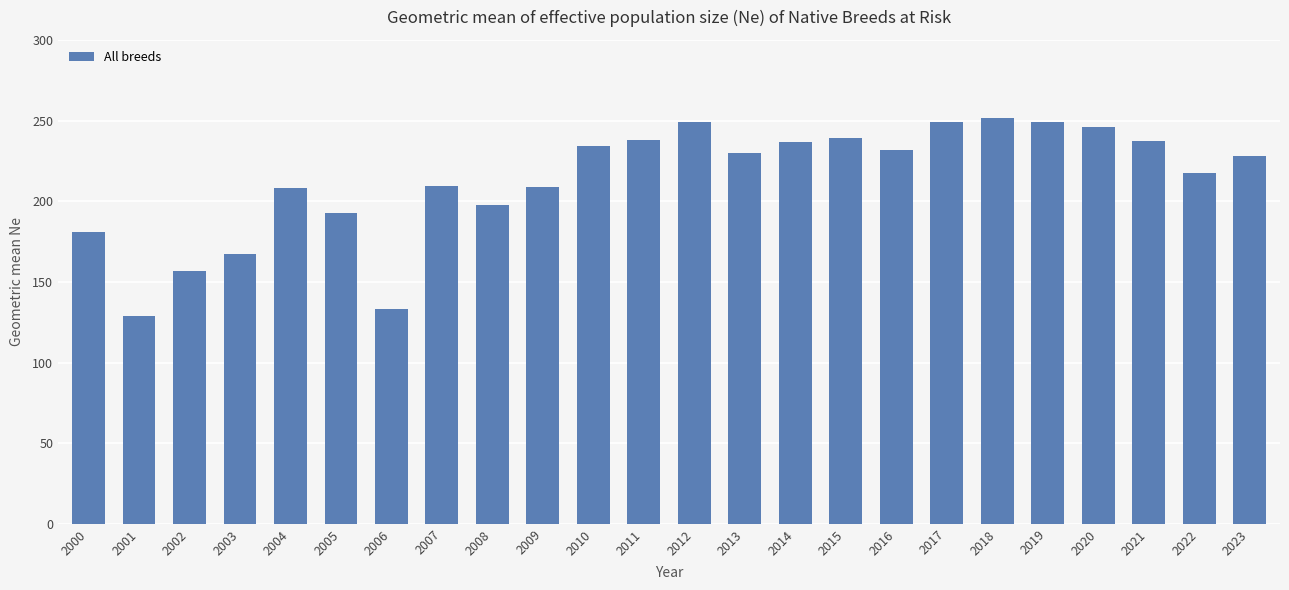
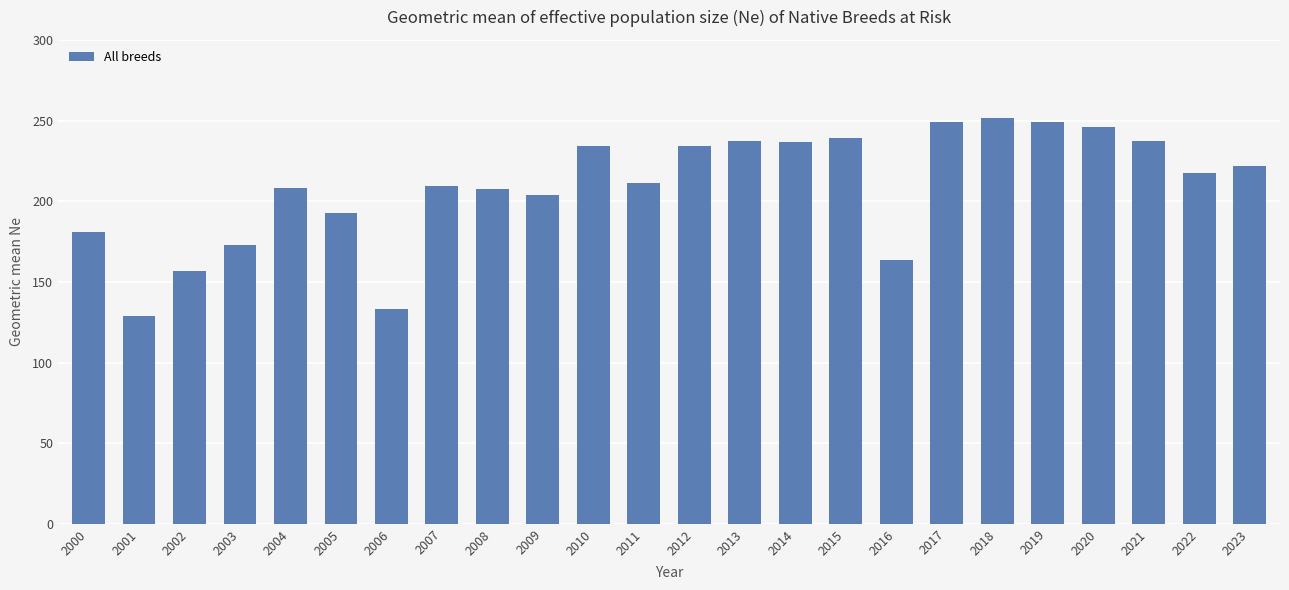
  {
    "2000": 181,
    "2001": 129,
    "2002": 157,
-   "2003": 167,
+   "2003": 173,
    "2004": 208,
    "2005": 193,
    "2006": 133,
    "2007": 209,
-   "2008": 198,
-   "2009": 209,
+   "2008": 207,
+   "2009": 204,
    "2010": 234,
-   "2011": 238,
-   "2012": 249,
-   "2013": 230,
+   "2011": 211,
+   "2012": 234,
+   "2013": 237,
    "2014": 236,
    "2015": 239,
-   "2016": 232,
+   "2016": 164,
    "2017": 249,
    "2018": 251,
    "2019": 249,
    "2020": 246,
    "2021": 237,
    "2022": 217,
-   "2023": 228
+   "2023": 222
  }
